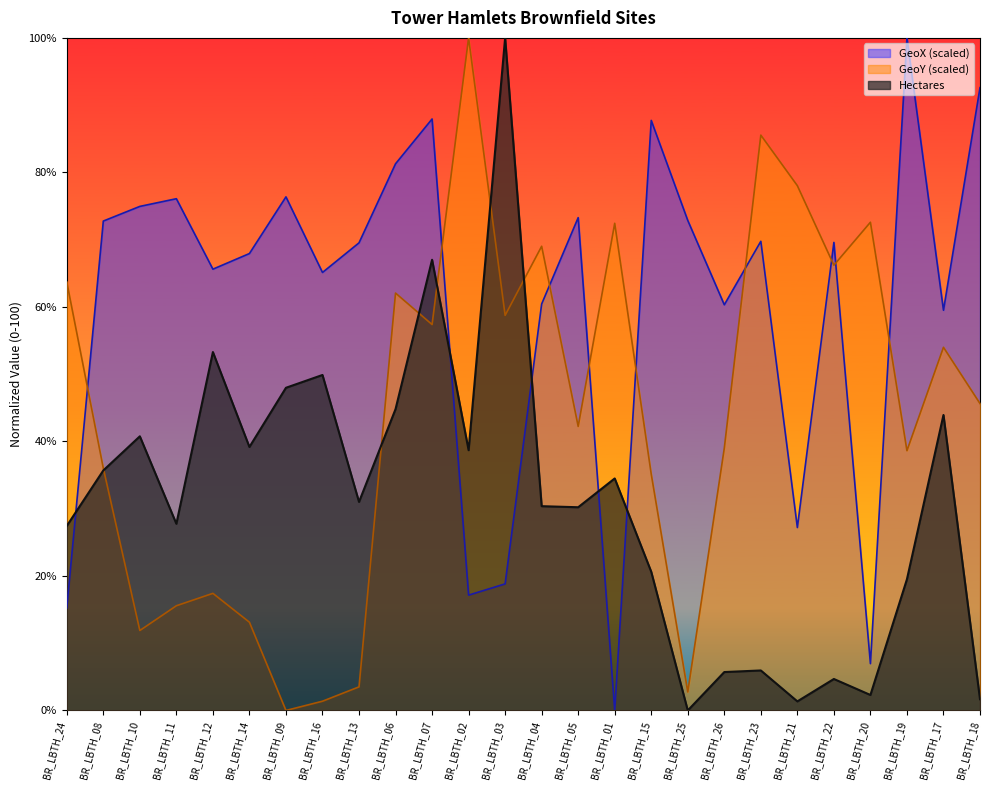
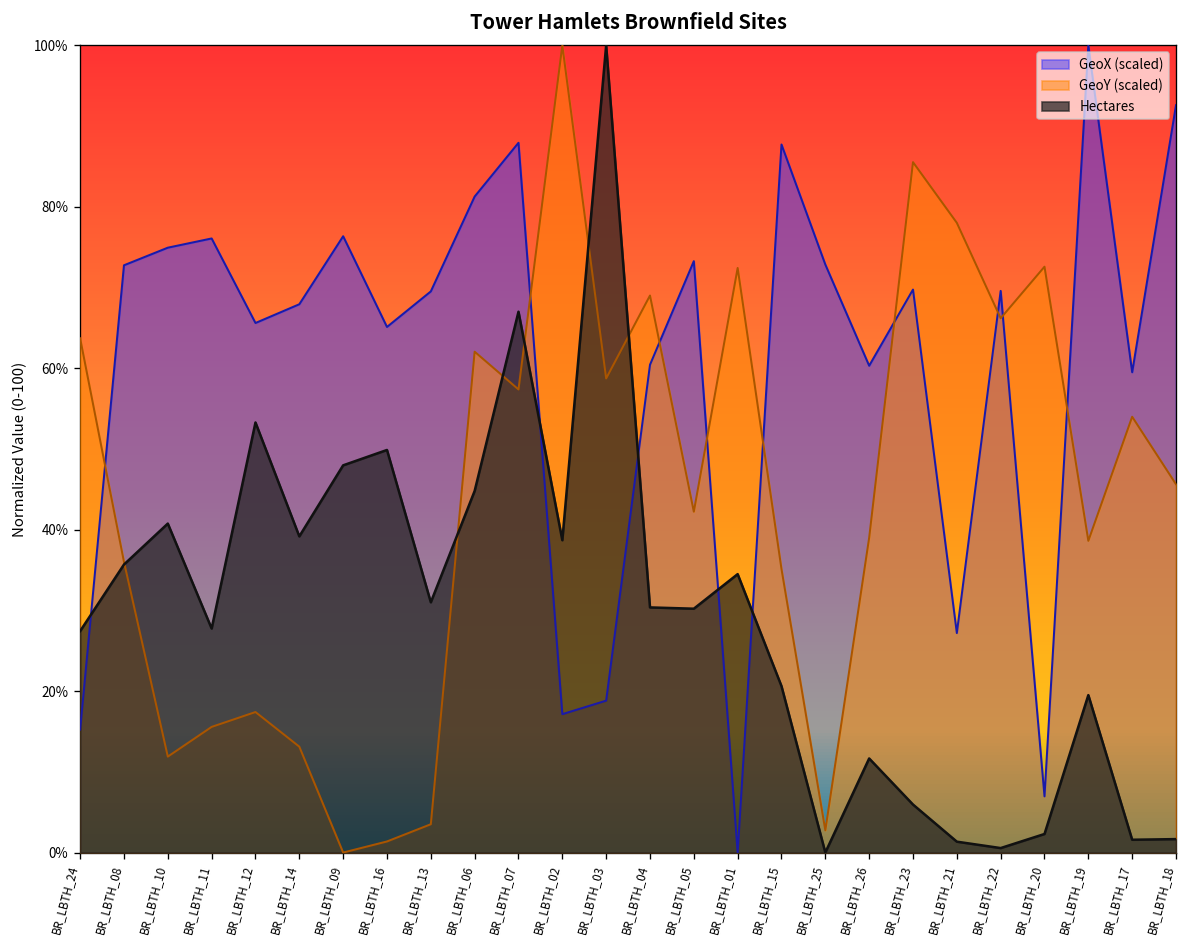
  {
    "GeoX (scaled)": {
      "BR_LBTH_24": "15%",
      "BR_LBTH_08": "73%",
      "BR_LBTH_10": "75%",
      "BR_LBTH_11": "76%",
      "BR_LBTH_12": "66%",
      "BR_LBTH_14": "68%",
      "BR_LBTH_09": "76%",
      "BR_LBTH_16": "65%",
      "BR_LBTH_13": "70%",
      "BR_LBTH_06": "81%",
      "BR_LBTH_07": "88%",
      "BR_LBTH_02": "17%",
      "BR_LBTH_03": "19%",
      "BR_LBTH_04": "60%",
      "BR_LBTH_05": "73%",
      "BR_LBTH_01": "0%",
      "BR_LBTH_15": "88%",
      "BR_LBTH_25": "73%",
      "BR_LBTH_26": "60%",
      "BR_LBTH_23": "70%",
      "BR_LBTH_21": "27%",
      "BR_LBTH_22": "70%",
      "BR_LBTH_20": "7%",
      "BR_LBTH_19": "100%",
      "BR_LBTH_17": "60%",
      "BR_LBTH_18": "93%"
    },
    "GeoY (scaled)": {
      "BR_LBTH_24": "64%",
      "BR_LBTH_10": "12%",
      "BR_LBTH_11": "16%",
      "BR_LBTH_12": "17%",
      "BR_LBTH_14": "13%",
      "BR_LBTH_09": "0%",
      "BR_LBTH_16": "1%",
      "BR_LBTH_13": "4%",
      "BR_LBTH_06": "62%",
      "BR_LBTH_07": "57%",
      "BR_LBTH_02": "100%",
      "BR_LBTH_03": "59%",
      "BR_LBTH_04": "69%",
      "BR_LBTH_05": "42%",
      "BR_LBTH_01": "72%",
      "BR_LBTH_15": "35%",
      "BR_LBTH_25": "3%",
      "BR_LBTH_26": "39%",
      "BR_LBTH_23": "86%",
      "BR_LBTH_21": "78%",
      "BR_LBTH_22": "66%",
      "BR_LBTH_20": "73%",
      "BR_LBTH_19": "39%",
      "BR_LBTH_17": "54%",
      "BR_LBTH_18": "46%"
    },
    "Hectares": {
      "BR_LBTH_24": "27%",
      "BR_LBTH_10": "41%",
      "BR_LBTH_11": "28%",
      "BR_LBTH_12": "53%",
      "BR_LBTH_14": "39%",
      "BR_LBTH_09": "48%",
      "BR_LBTH_16": "50%",
      "BR_LBTH_13": "31%",
      "BR_LBTH_06": "45%",
      "BR_LBTH_07": "67%",
      "BR_LBTH_02": "39%",
      "BR_LBTH_03": "100%",
      "BR_LBTH_04": "30%",
      "BR_LBTH_05": "30%",
      "BR_LBTH_01": "34%",
      "BR_LBTH_15": "21%",
      "BR_LBTH_25": "0%",
-     "BR_LBTH_26": "6%",
+     "BR_LBTH_26": "12%",
      "BR_LBTH_23": "6%",
      "BR_LBTH_21": "1%",
-     "BR_LBTH_22": "5%",
+     "BR_LBTH_22": "1%",
      "BR_LBTH_20": "2%",
      "BR_LBTH_19": "20%",
-     "BR_LBTH_17": "44%",
+     "BR_LBTH_17": "2%",
      "BR_LBTH_18": "2%"
    }
  }
